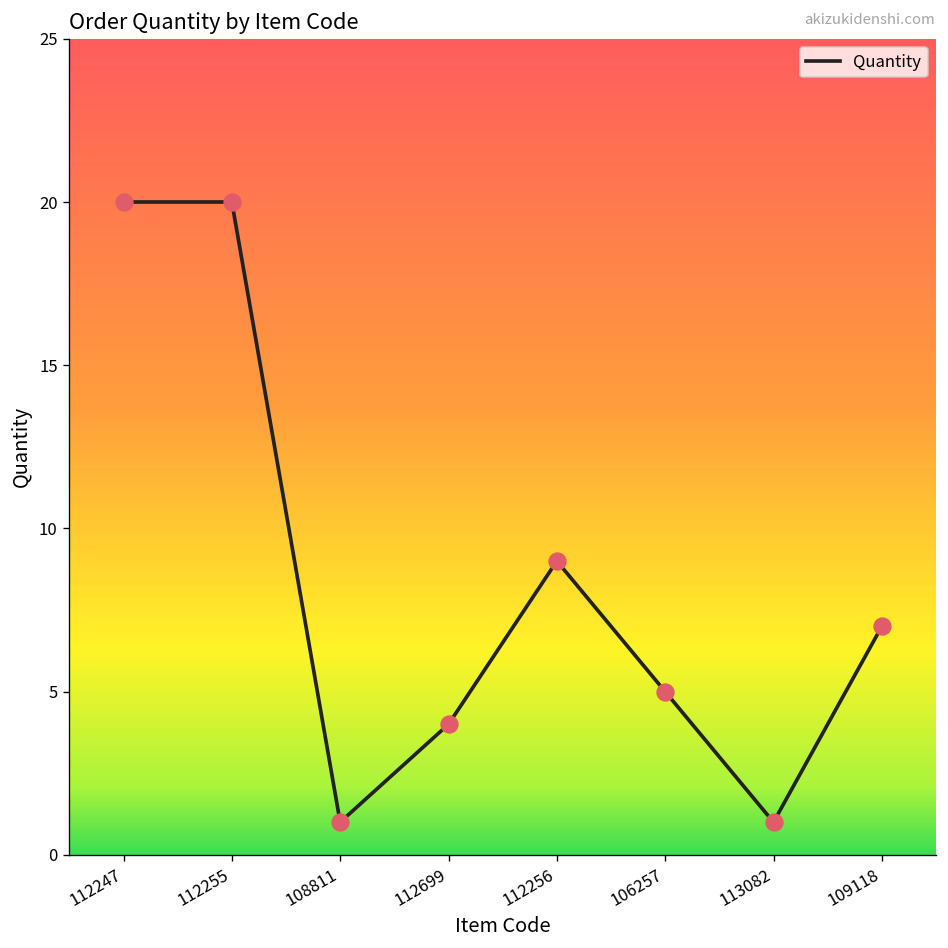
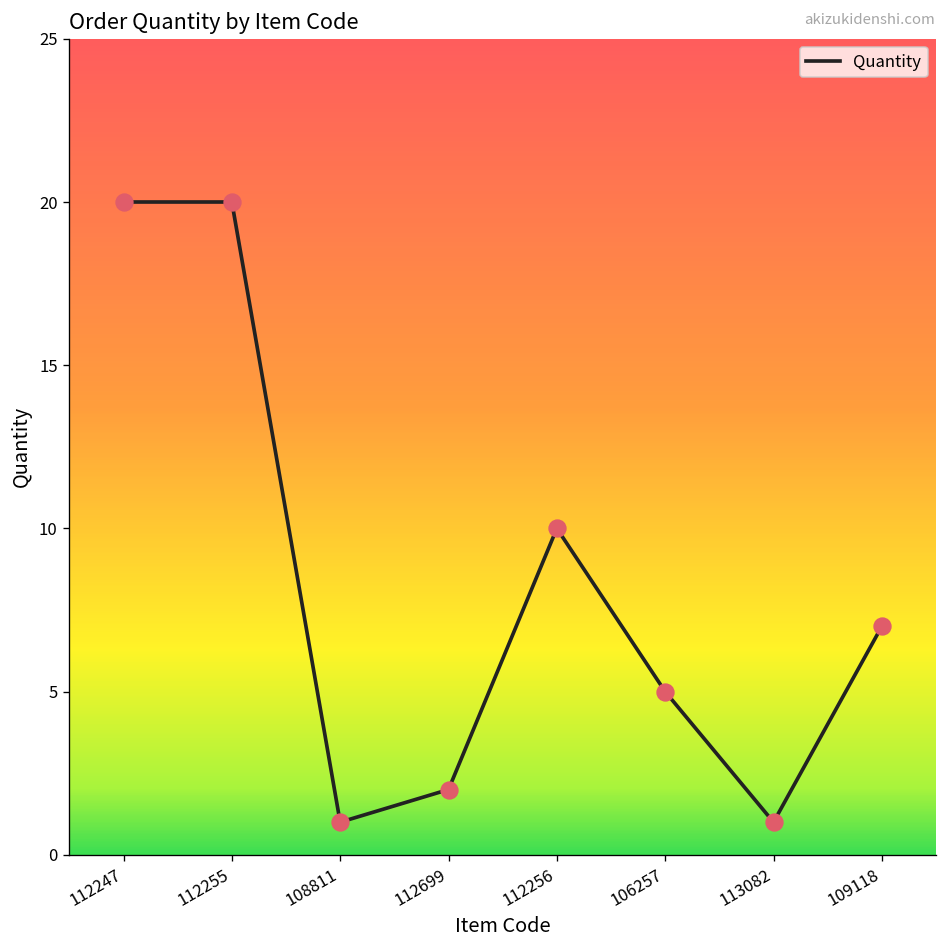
  {
    "112247": 20,
    "112255": 20,
    "108811": 1,
-   "112699": 4,
-   "112256": 9,
+   "112699": 2,
+   "112256": 10,
    "106257": 5,
    "113082": 1,
    "109118": 7
  }
